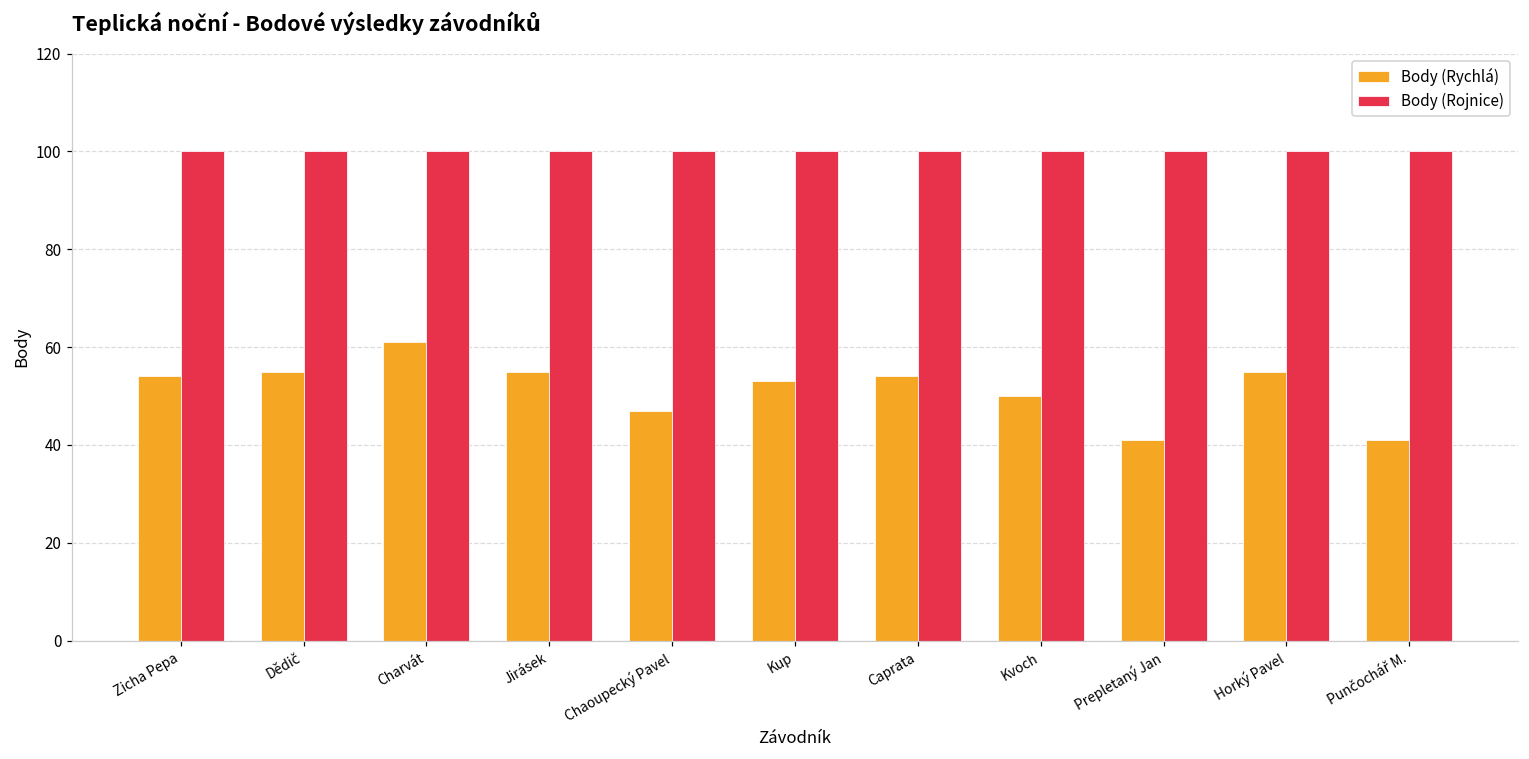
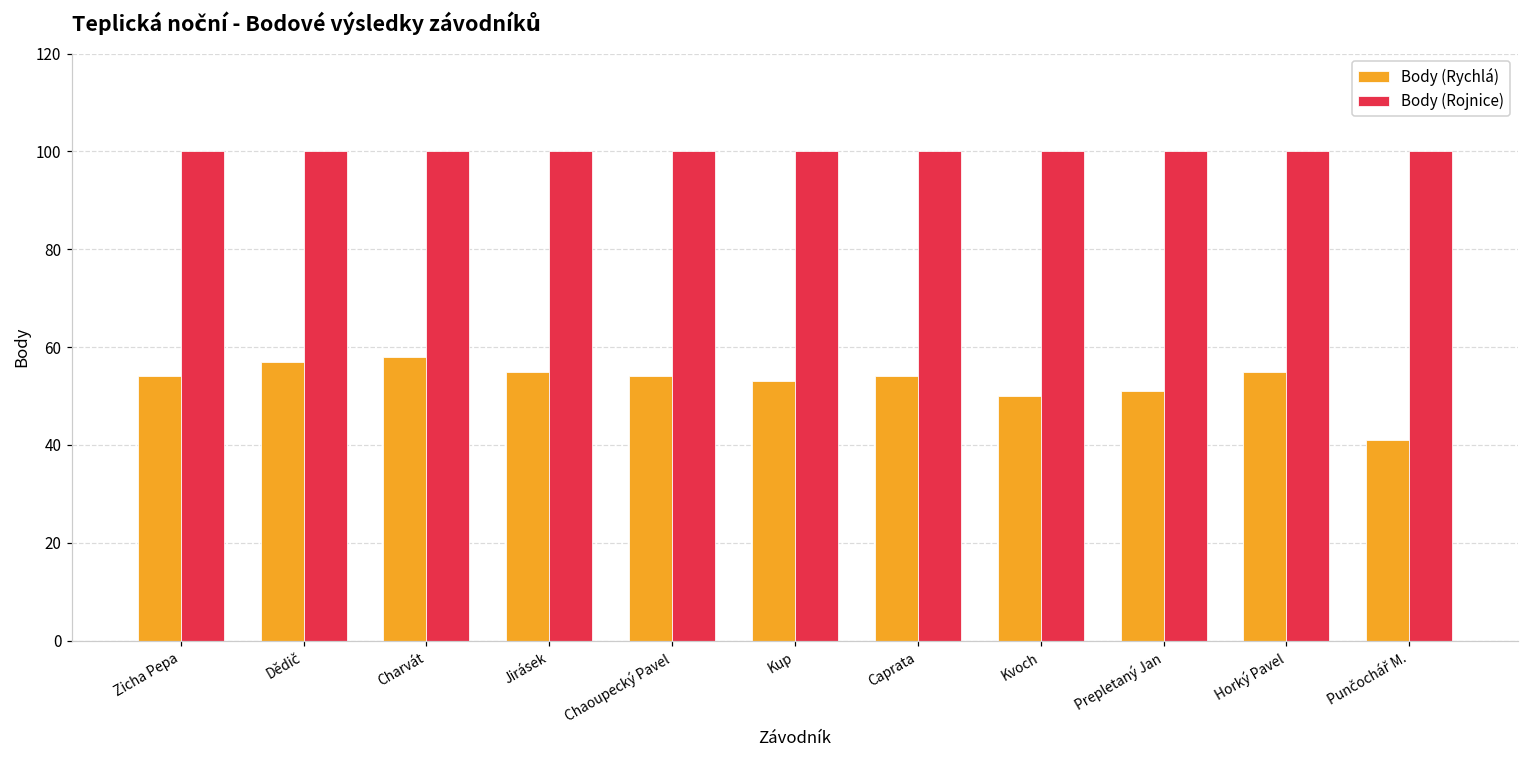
  {
    "Body (Rychlá)": {
      "Zicha Pepa": 54,
-     "Dědič": 55,
-     "Charvát": 61,
+     "Dědič": 57,
+     "Charvát": 58,
      "Jirásek": 55,
-     "Chaoupecký Pavel": 47,
+     "Chaoupecký Pavel": 54,
      "Kup": 53,
      "Caprata": 54,
      "Kvoch": 50,
-     "Prepletaný Jan": 41,
+     "Prepletaný Jan": 51,
      "Horký Pavel": 55,
      "Punčochář M.": 41
    },
    "Body (Rojnice)": {
      "Zicha Pepa": 100,
      "Dědič": 100,
      "Charvát": 100,
      "Jirásek": 100,
      "Chaoupecký Pavel": 100,
      "Kup": 100,
      "Caprata": 100,
      "Kvoch": 100,
      "Prepletaný Jan": 100,
      "Horký Pavel": 100,
      "Punčochář M.": 100
    }
  }
